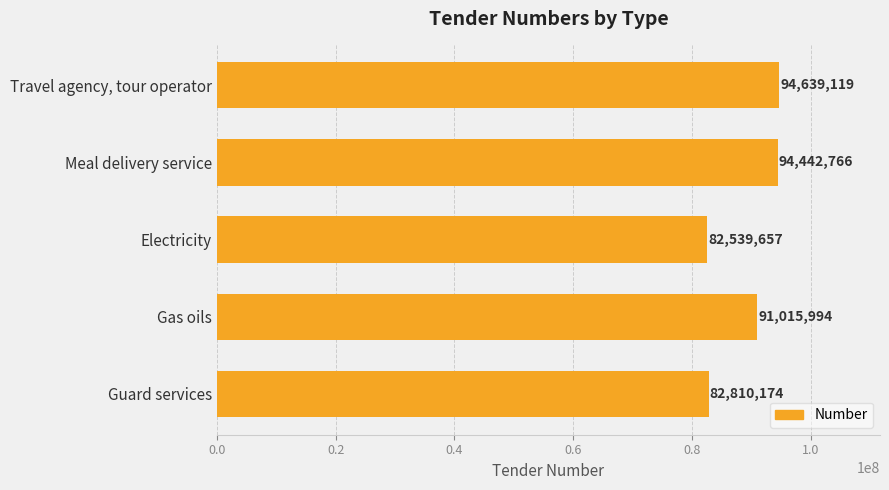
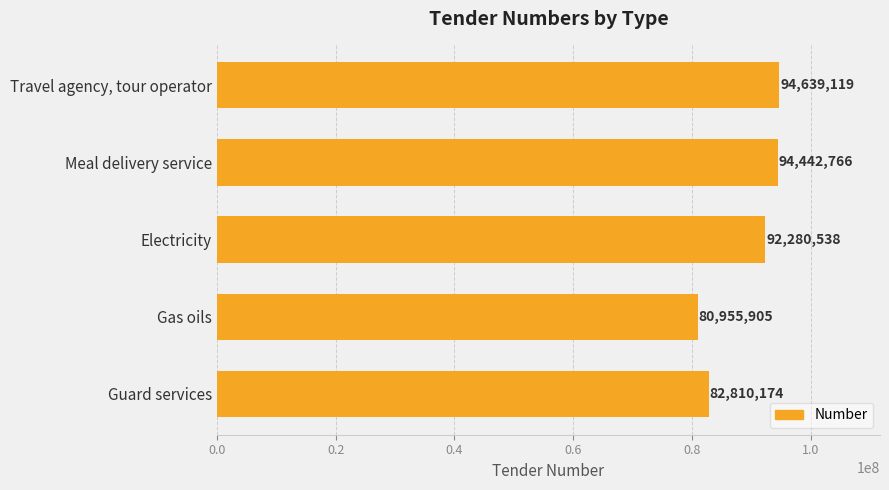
  {
    "Travel agency, tour operator": "94,639,119",
    "Meal delivery service": "94,442,766",
-   "Electricity": "82,539,657",
-   "Gas oils": "91,015,994",
+   "Electricity": "92,280,538",
+   "Gas oils": "80,955,905",
    "Guard services": "82,810,174"
  }
